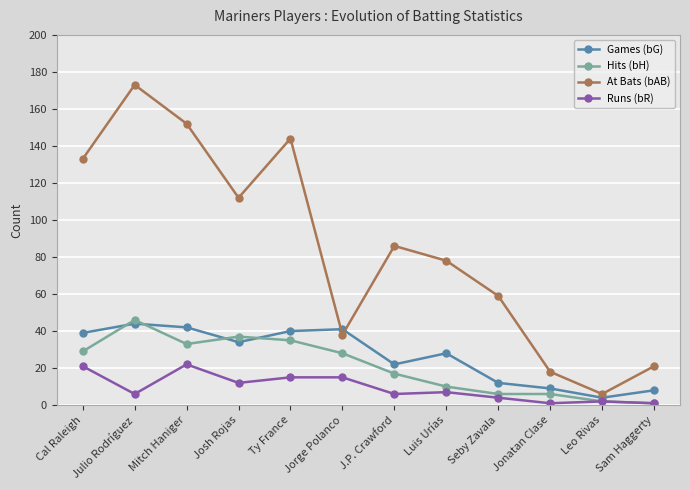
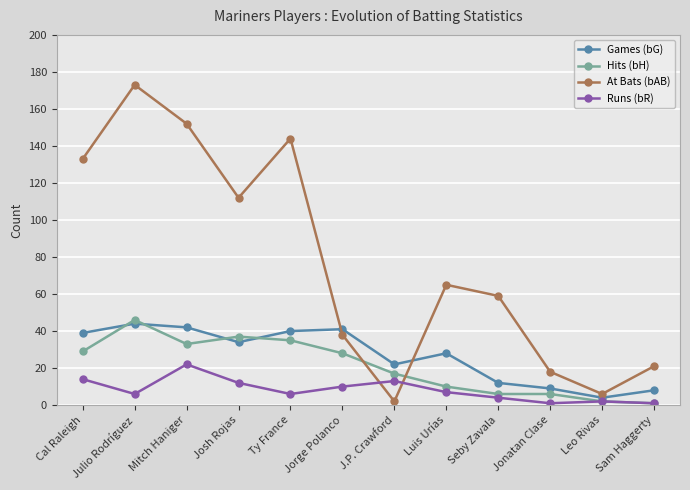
  {
    "At Bats (bAB)": {
      "Cal Raleigh": 133,
      "Julio Rodríguez": 173,
      "Mitch Haniger": 152,
      "Josh Rojas": 112,
      "Ty France": 144,
      "Jorge Polanco": 38,
-     "J.P. Crawford": 86,
-     "Luis Urías": 78,
+     "J.P. Crawford": 2,
+     "Luis Urías": 65,
      "Seby Zavala": 59,
      "Jonatan Clase": 18,
      "Leo Rivas": 6,
      "Sam Haggerty": 21
    },
    "Runs (bR)": {
-     "Cal Raleigh": 21,
+     "Cal Raleigh": 14,
      "Julio Rodríguez": 6,
      "Mitch Haniger": 22,
      "Josh Rojas": 12,
-     "Ty France": 15,
-     "Jorge Polanco": 15,
-     "J.P. Crawford": 6,
+     "Ty France": 6,
+     "Jorge Polanco": 10,
+     "J.P. Crawford": 13,
      "Luis Urías": 7,
      "Seby Zavala": 4,
      "Jonatan Clase": 1
    }
  }
